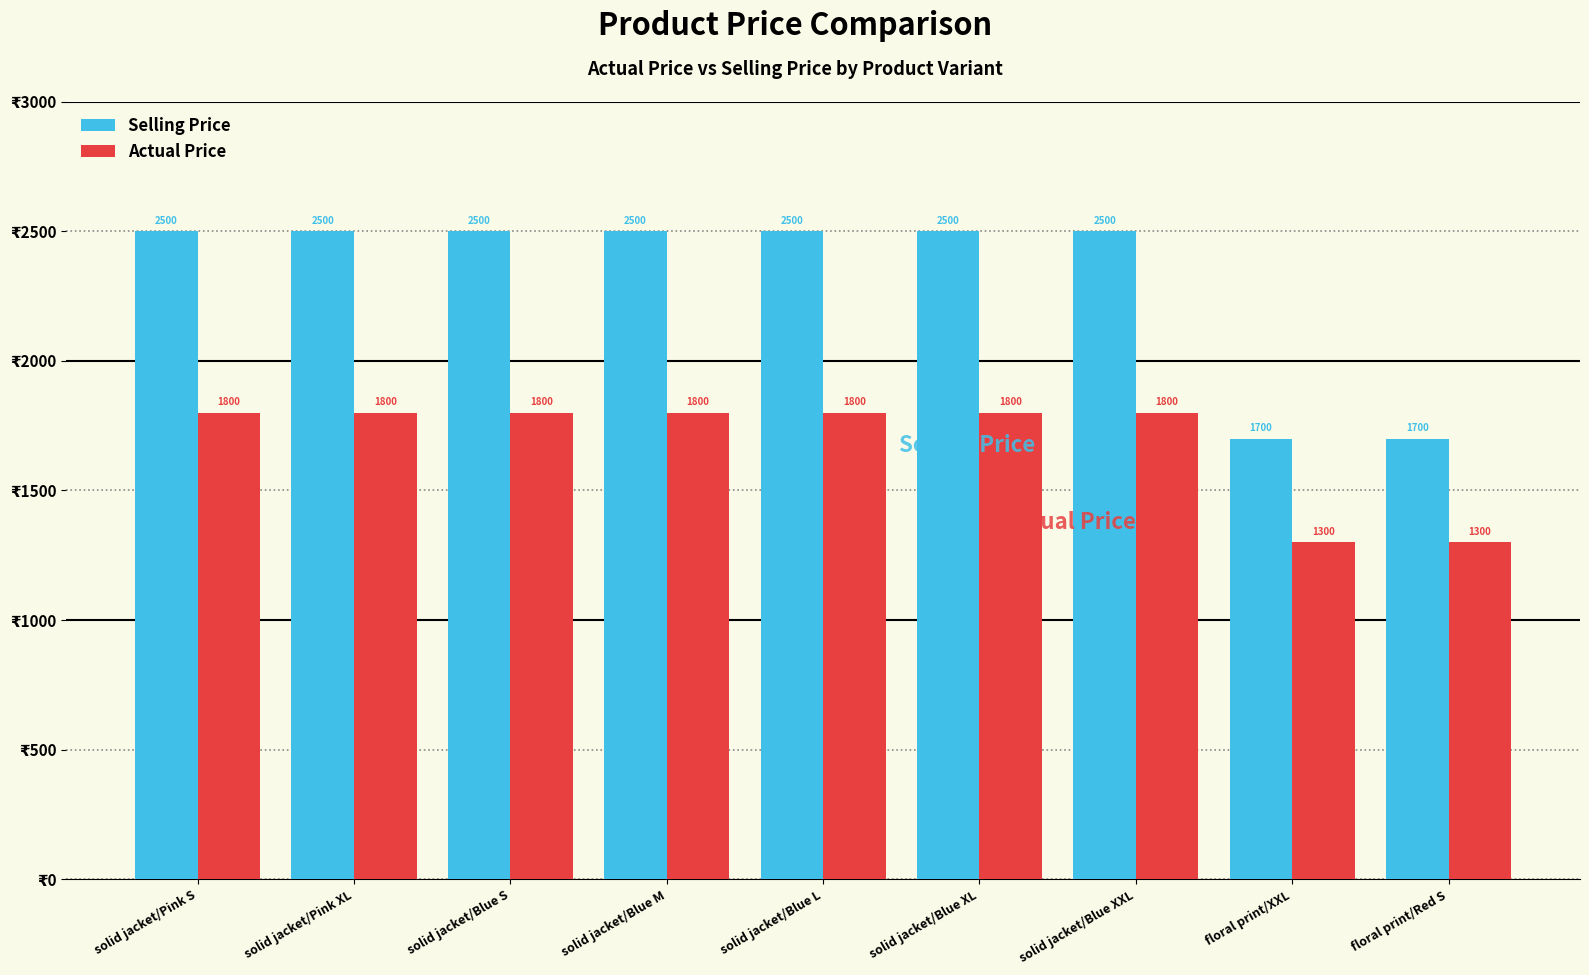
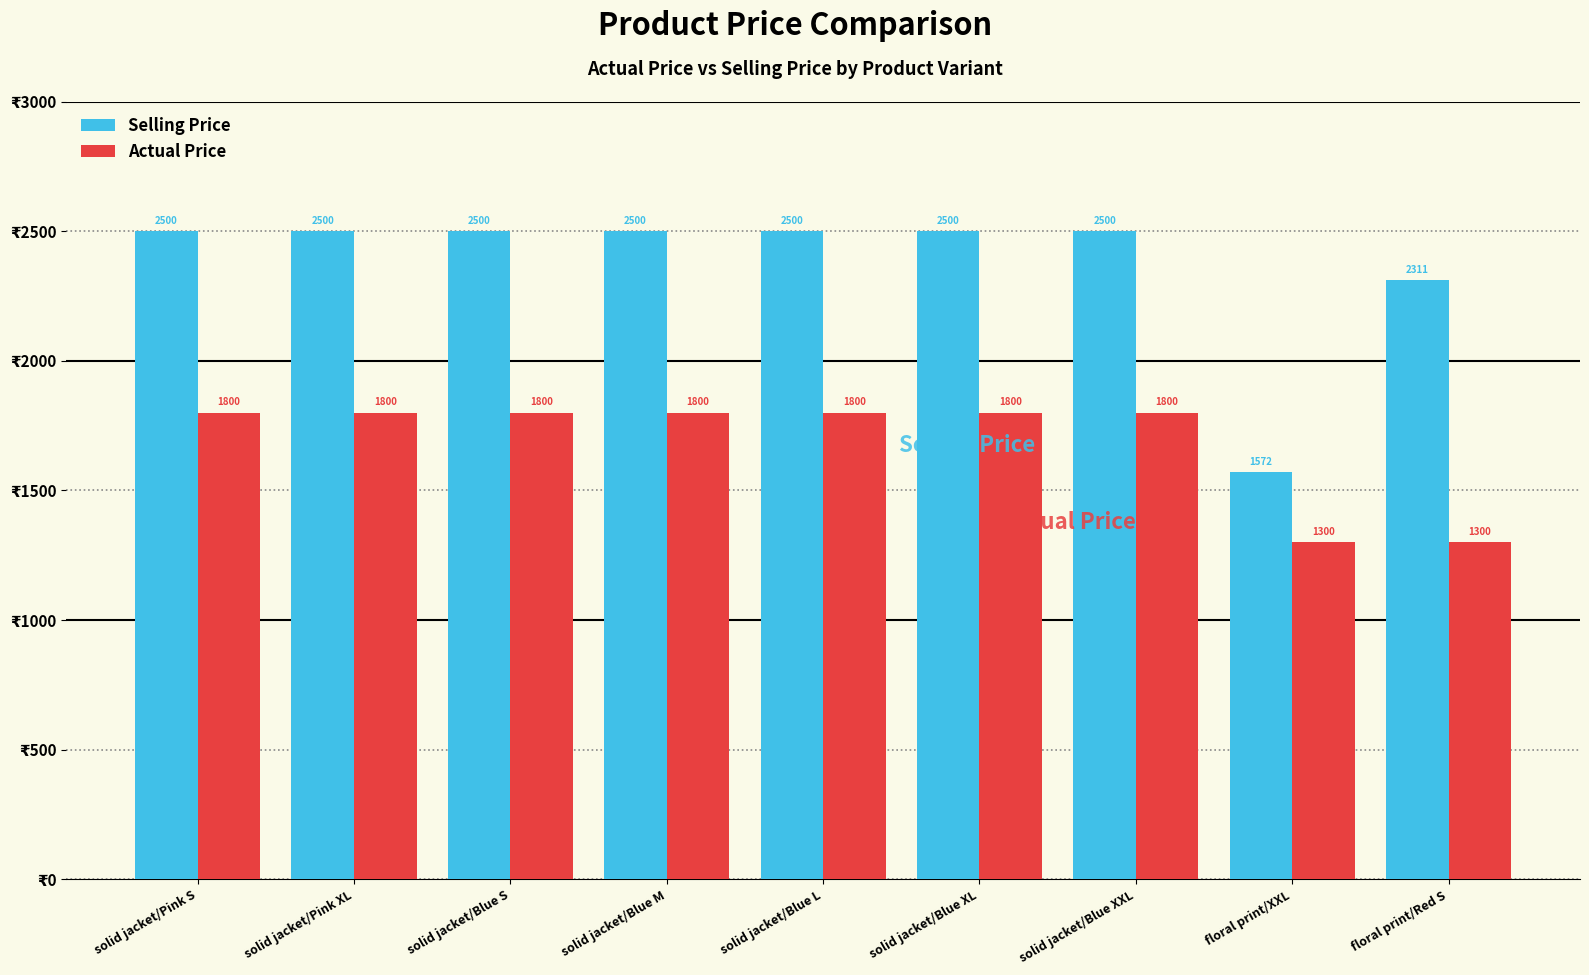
  {
    "Selling Price": {
      "solid jacket/Pink S": 2500,
      "solid jacket/Pink XL": 2500,
      "solid jacket/Blue S": 2500,
      "solid jacket/Blue M": 2500,
      "solid jacket/Blue L": 2500,
      "solid jacket/Blue XL": 2500,
      "solid jacket/Blue XXL": 2500,
-     "floral print/XXL": 1700,
-     "floral print/Red S": 1700
+     "floral print/XXL": 1572,
+     "floral print/Red S": 2311
    },
    "Actual Price": {
      "solid jacket/Pink S": 1800,
      "solid jacket/Pink XL": 1800,
      "solid jacket/Blue S": 1800,
      "solid jacket/Blue M": 1800,
      "solid jacket/Blue L": 1800,
      "solid jacket/Blue XL": 1800,
      "solid jacket/Blue XXL": 1800,
      "floral print/XXL": 1300,
      "floral print/Red S": 1300
    }
  }
